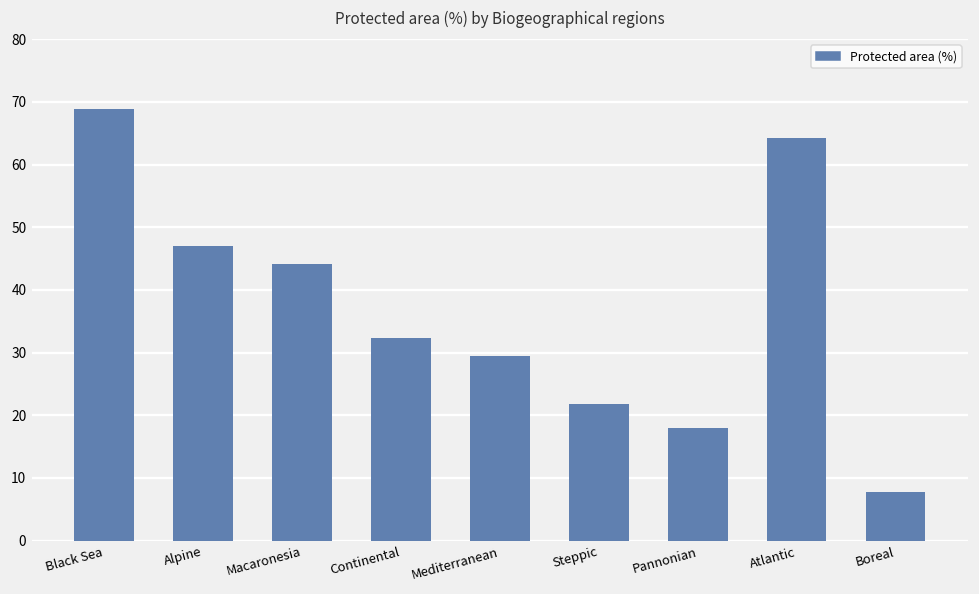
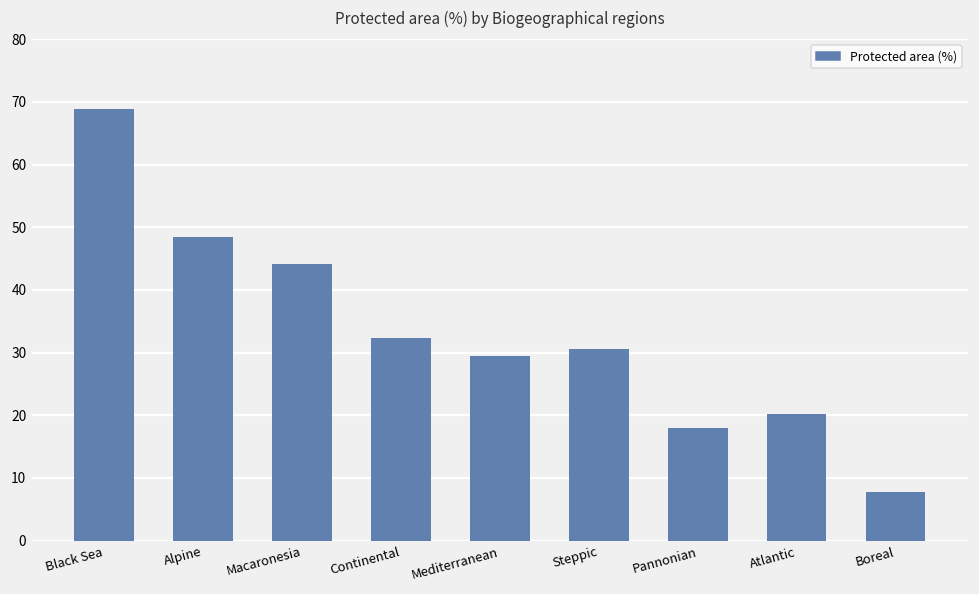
  {
    "Black Sea": 69,
-   "Alpine": 47,
+   "Alpine": 48,
    "Macaronesia": 44,
    "Continental": 32,
    "Mediterranean": 29,
-   "Steppic": 22,
+   "Steppic": 31,
    "Pannonian": 18,
-   "Atlantic": 64,
+   "Atlantic": 20,
    "Boreal": 8
  }
